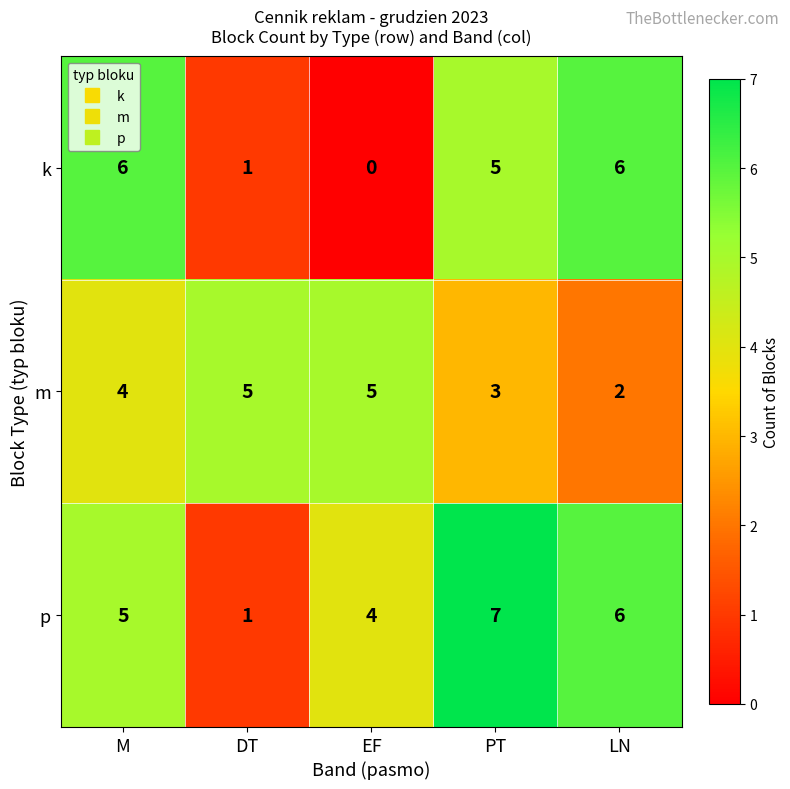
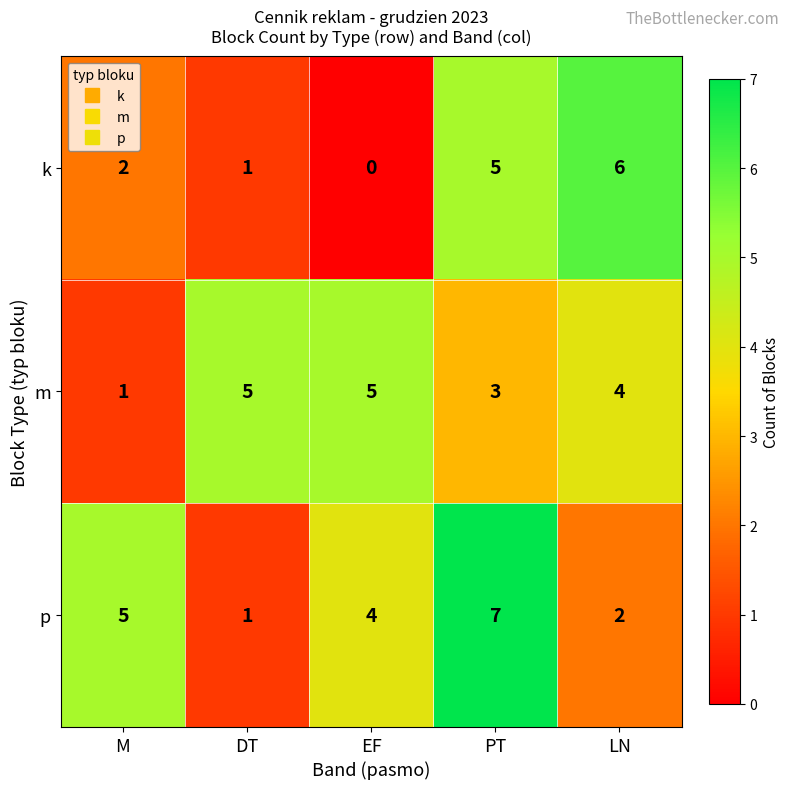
  {
    "k": {
-     "M": 6,
+     "M": 2,
      "DT": 1,
      "EF": 0,
      "PT": 5,
      "LN": 6
    },
    "m": {
-     "M": 4,
+     "M": 1,
      "DT": 5,
      "EF": 5,
      "PT": 3,
-     "LN": 2
+     "LN": 4
    },
    "p": {
      "M": 5,
      "DT": 1,
      "EF": 4,
      "PT": 7,
-     "LN": 6
+     "LN": 2
    }
  }
